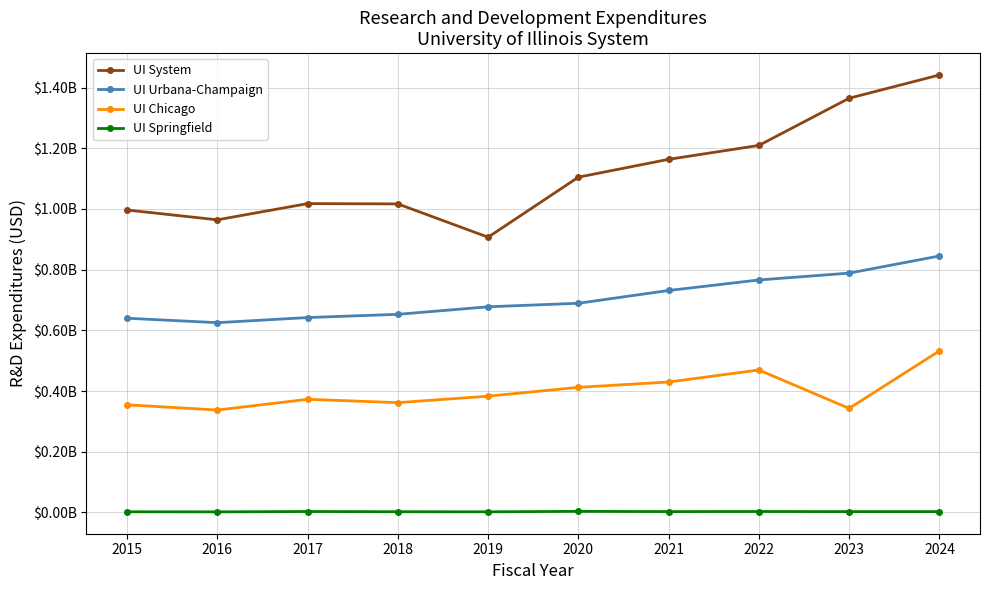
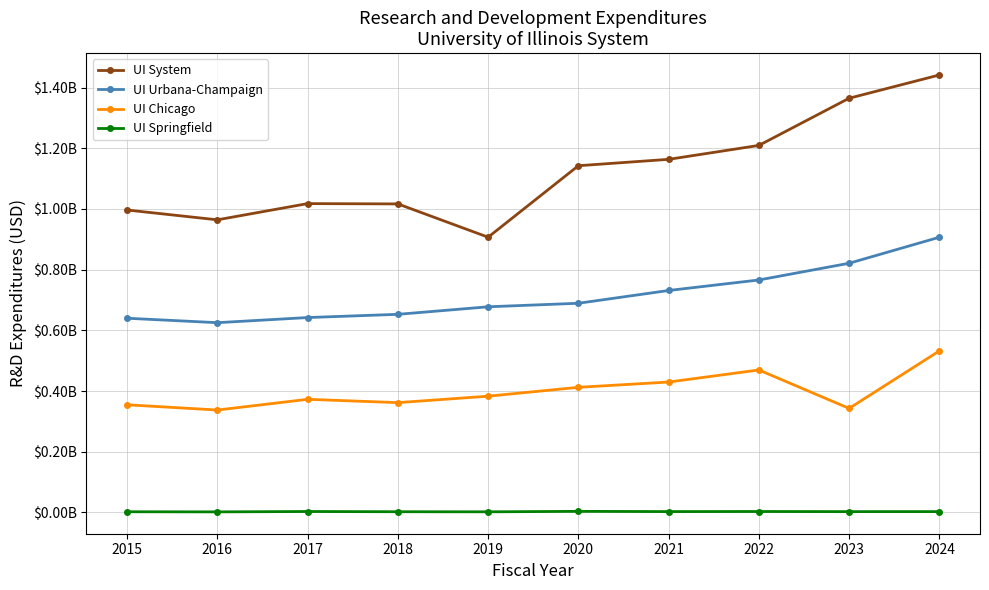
  {
    "UI System": {
      "2015": "$1000000000",
      "2016": "$960000000",
      "2017": "$1020000000",
      "2018": "$1020000000",
      "2019": "$910000000",
-     "2020": "$1100000000",
+     "2020": "$1140000000",
      "2021": "$1160000000",
      "2022": "$1210000000",
      "2023": "$1360000000",
      "2024": "$1440000000"
    },
    "UI Urbana-Champaign": {
      "2015": "$640000000",
      "2016": "$630000000",
      "2017": "$640000000",
      "2018": "$650000000",
      "2019": "$680000000",
      "2020": "$690000000",
      "2021": "$730000000",
      "2022": "$770000000",
-     "2023": "$790000000",
-     "2024": "$840000000"
+     "2023": "$820000000",
+     "2024": "$910000000"
    },
    "UI Chicago": {
      "2015": "$350000000",
      "2016": "$340000000",
      "2017": "$370000000",
      "2018": "$360000000",
      "2019": "$380000000",
      "2020": "$410000000",
      "2021": "$430000000",
      "2022": "$470000000",
      "2023": "$340000000",
      "2024": "$530000000"
    },
    "UI Springfield": {
      "2015": "$0",
      "2016": "$0",
      "2017": "$0",
      "2018": "$0",
      "2019": "$0",
      "2020": "$0",
      "2021": "$0",
      "2022": "$0",
      "2023": "$0",
      "2024": "$0"
    }
  }
